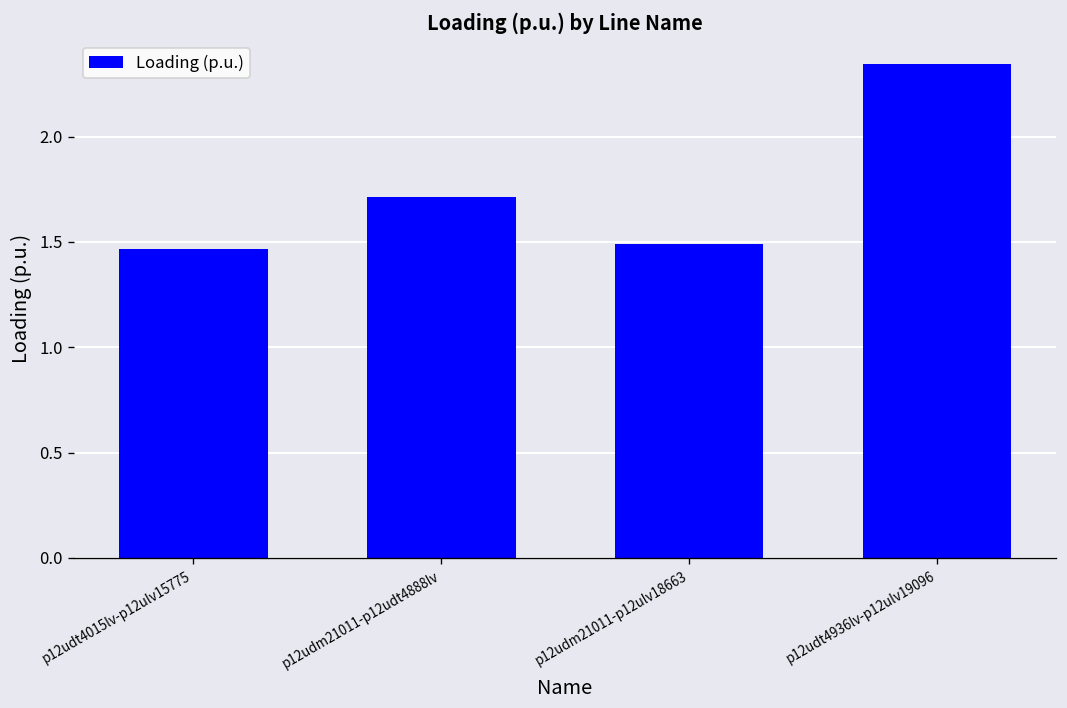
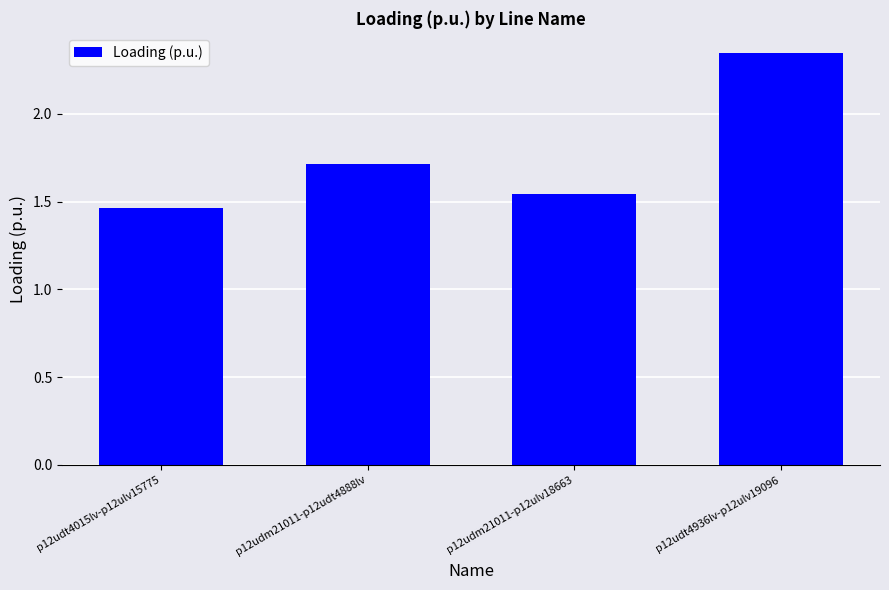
  {
    "p12udt4015lv-p12ulv15775": 1.47,
    "p12udm21011-p12udt4888lv": 1.71,
-   "p12udm21011-p12ulv18663": 1.49,
+   "p12udm21011-p12ulv18663": 1.54,
    "p12udt4936lv-p12ulv19096": 2.34
  }
